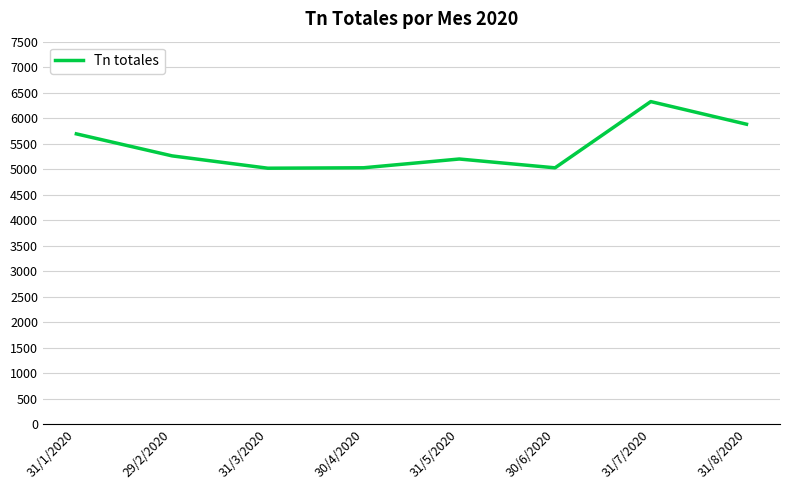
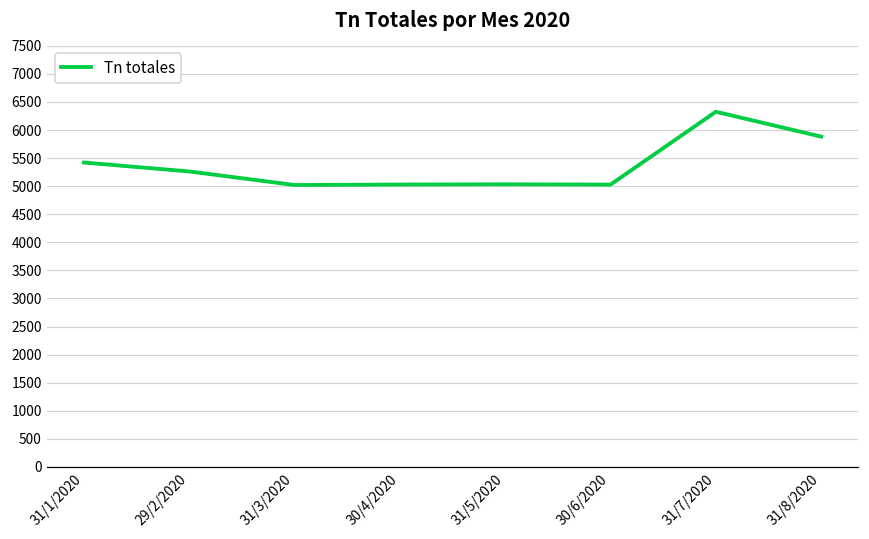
  {
-   "31/1/2020": 5700,
+   "31/1/2020": 5400,
    "29/2/2020": 5300,
    "31/3/2020": 5000,
    "30/4/2020": 5000,
-   "31/5/2020": 5200,
+   "31/5/2020": 5000,
    "30/6/2020": 5000,
    "31/7/2020": 6300,
    "31/8/2020": 5900
  }
